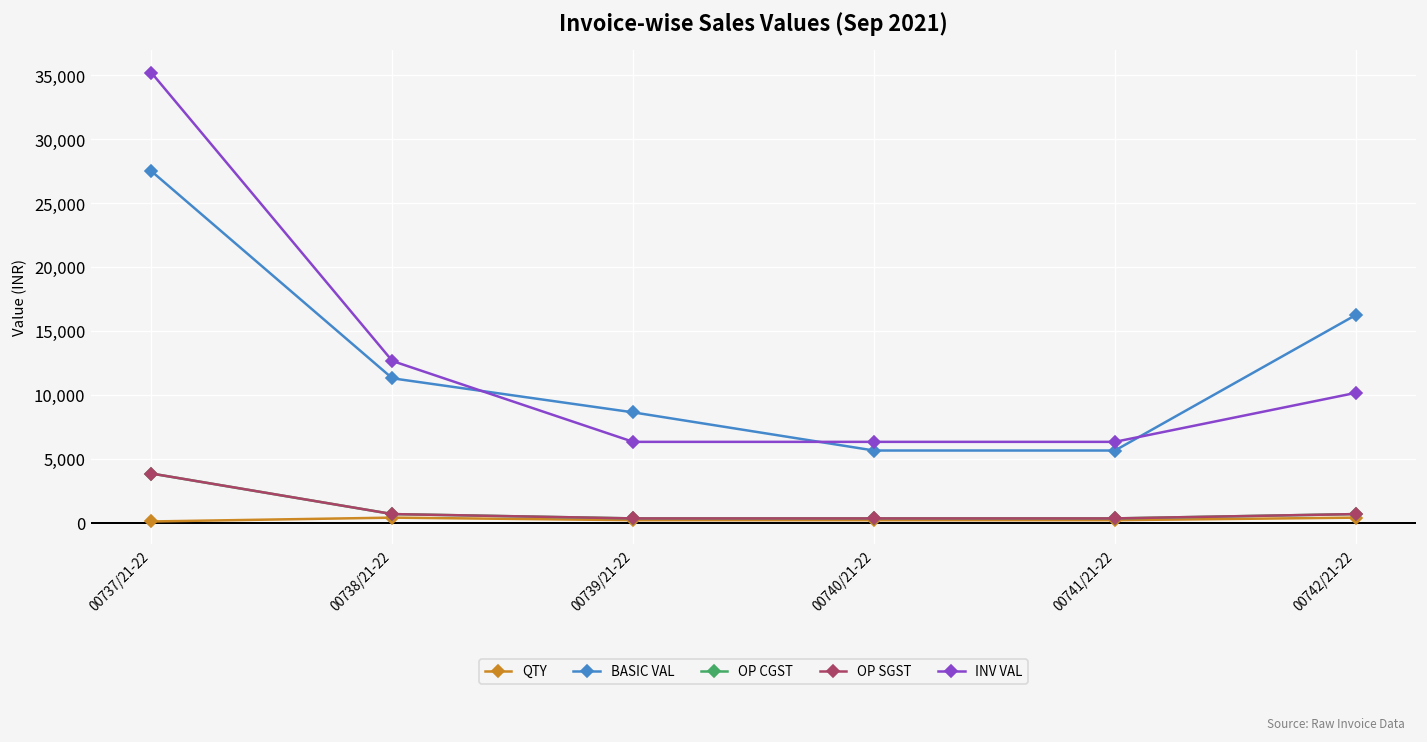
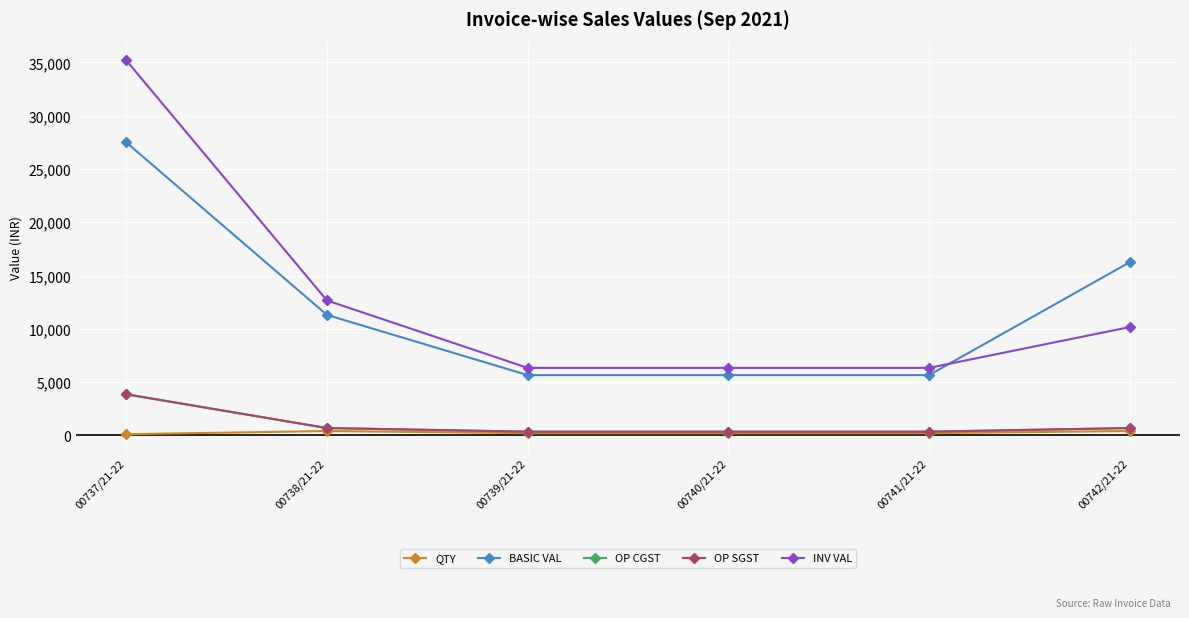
  {
    "QTY": {
      "00737/21-22": "100",
      "00738/21-22": "400",
      "00742/21-22": "400"
    },
    "BASIC VAL": {
      "00737/21-22": "27,500",
      "00738/21-22": "11,300",
-     "00739/21-22": "8,600",
+     "00739/21-22": "5,700",
      "00740/21-22": "5,700",
      "00741/21-22": "5,700",
      "00742/21-22": "16,300"
    },
    "OP SGST": {
      "00737/21-22": "3,900",
      "00738/21-22": "700",
      "00742/21-22": "700"
    },
    "INV VAL": {
      "00737/21-22": "35,200",
      "00738/21-22": "12,700",
      "00739/21-22": "6,300",
      "00740/21-22": "6,300",
      "00741/21-22": "6,300",
      "00742/21-22": "10,200"
    }
  }
